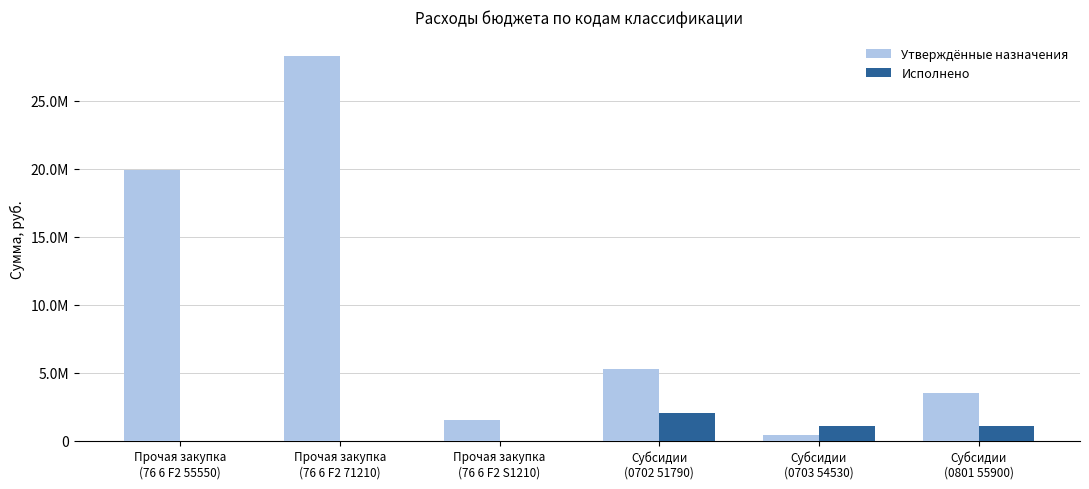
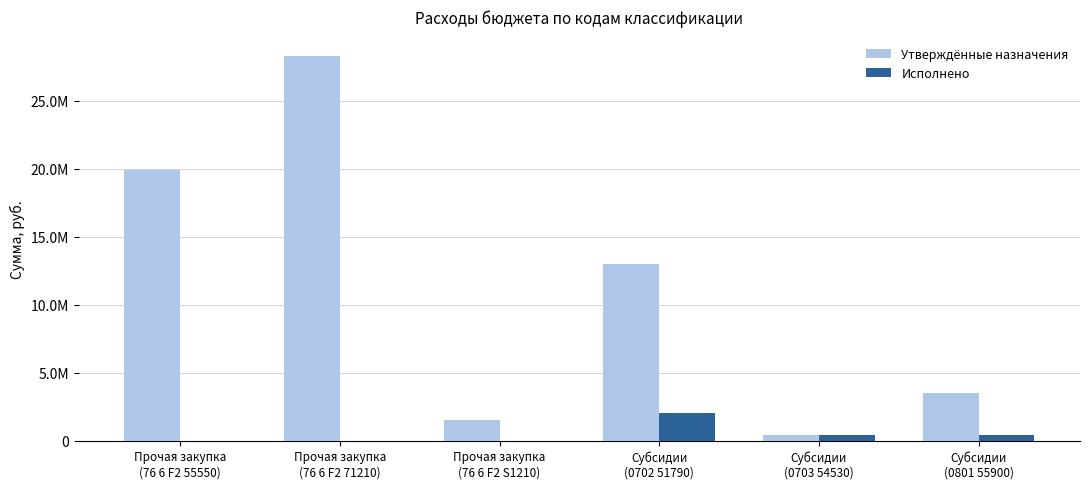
  {
    "Утверждённые назначения": {
      "Прочая закупка (76 6 F2 55550)": 20000000,
      "Прочая закупка (76 6 F2 71210)": 28300000,
      "Прочая закупка (76 6 F2 S1210)": 1500000,
-     "Субсидии (0702 51790)": 5300000,
+     "Субсидии (0702 51790)": 13000000,
      "Субсидии (0703 54530)": 400000,
      "Субсидии (0801 55900)": 3500000
    },
    "Исполнено": {
      "Прочая закупка (76 6 F2 55550)": 0,
      "Прочая закупка (76 6 F2 71210)": 0,
      "Прочая закупка (76 6 F2 S1210)": 0,
      "Субсидии (0702 51790)": 2000000,
-     "Субсидии (0703 54530)": 1100000,
-     "Субсидии (0801 55900)": 1100000
+     "Субсидии (0703 54530)": 400000,
+     "Субсидии (0801 55900)": 400000
    }
  }
